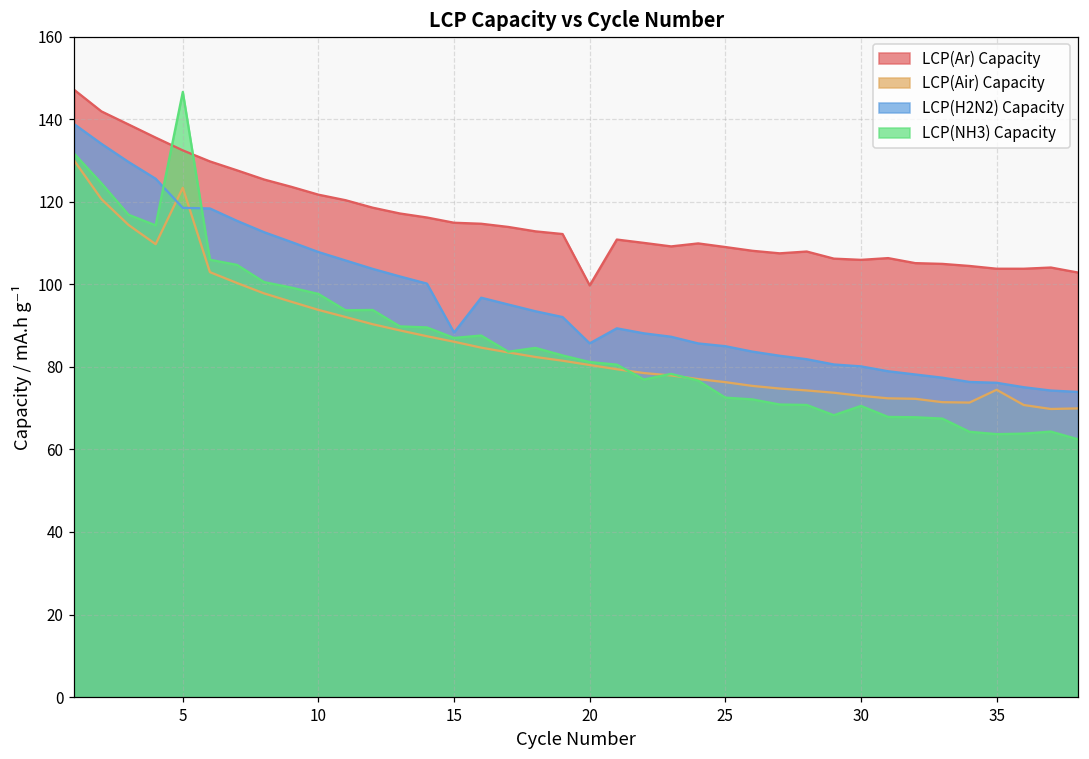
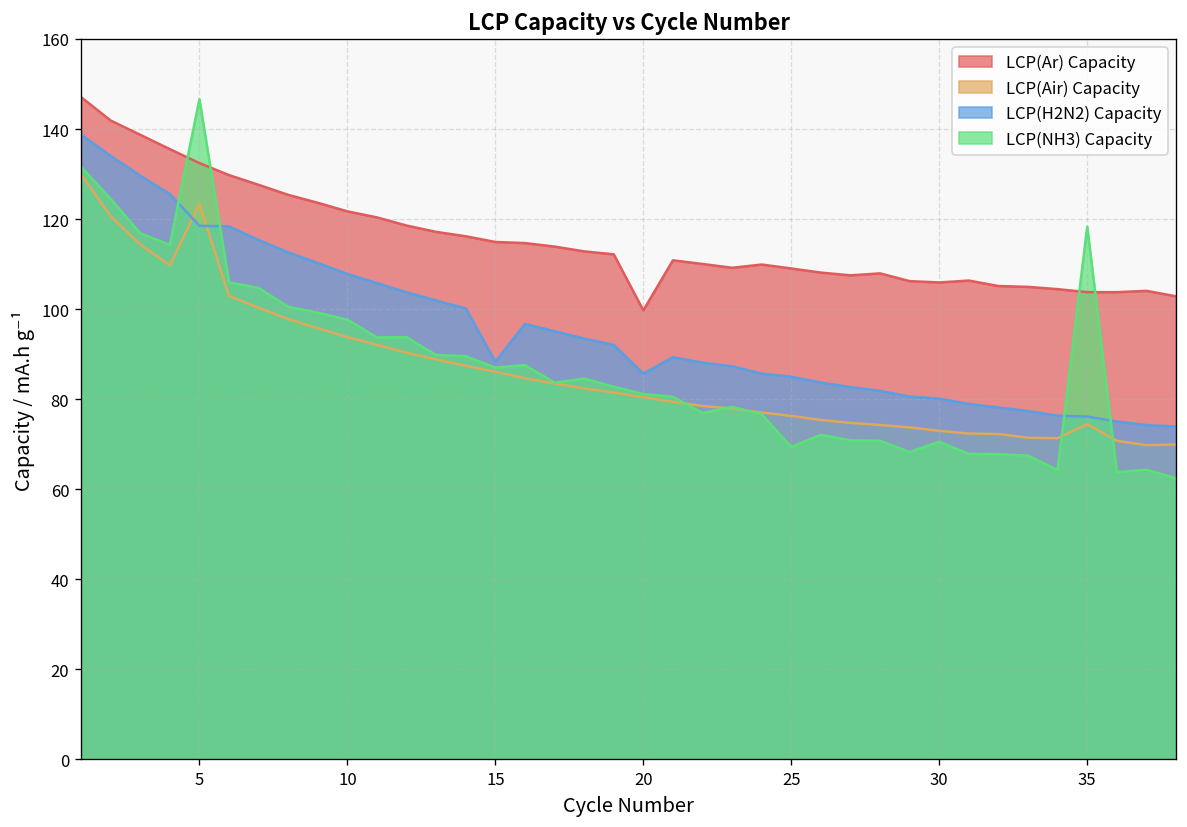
  {
    "LCP(Ar) Capacity": {
      "5": 132,
      "10": 122,
      "15": 115,
      "20": 100,
      "25": 109,
      "30": 106,
      "35": 104
    },
    "LCP(Air) Capacity": {
      "5": 123,
      "10": 94,
      "15": 86,
      "20": 80,
      "25": 76,
      "30": 73,
      "35": 74
    },
    "LCP(H2N2) Capacity": {
      "5": 119,
      "10": 108,
      "15": 88,
      "20": 86,
      "25": 85,
      "30": 80,
      "35": 76
    },
    "LCP(NH3) Capacity": {
      "5": 147,
      "10": 98,
      "15": 87,
      "20": 81,
-     "25": 73,
+     "25": 69,
      "30": 71,
-     "35": 64
+     "35": 118
    }
  }
